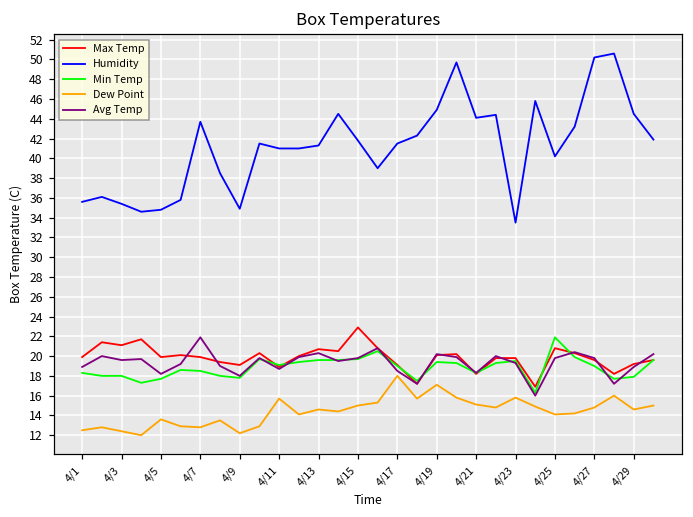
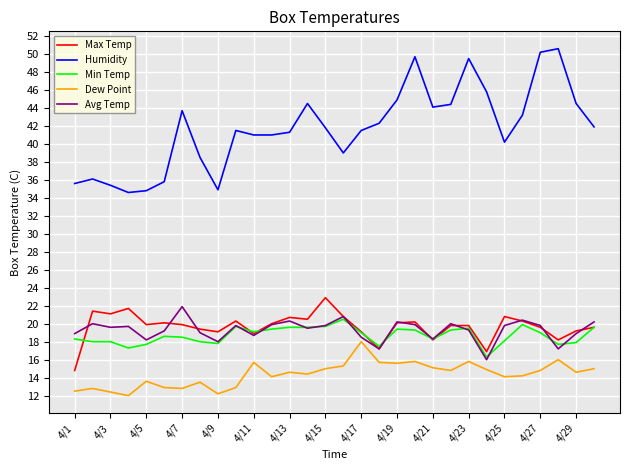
  {
    "Max Temp": {
-     "4/1": 20,
+     "4/1": 15,
      "4/3": 21,
      "4/5": 20,
      "4/7": 20,
      "4/9": 19,
      "4/13": 21,
      "4/15": 23,
      "4/23": 20,
      "4/25": 21,
      "4/29": 19
    },
    "Humidity": {
      "4/1": 36,
      "4/3": 35,
      "4/5": 35,
      "4/7": 44,
      "4/9": 35,
      "4/11": 41,
      "4/13": 41,
      "4/15": 42,
      "4/17": 42,
      "4/19": 45,
      "4/21": 44,
-     "4/23": 34,
+     "4/23": 50,
      "4/25": 40,
      "4/27": 50,
      "4/29": 45
    },
    "Min Temp": {
      "4/1": 18,
      "4/3": 18,
      "4/5": 18,
      "4/7": 19,
      "4/13": 20,
      "4/19": 19,
-     "4/25": 22,
+     "4/25": 18,
      "4/27": 19,
      "4/29": 18
    },
    "Dew Point": {
      "4/1": 13,
      "4/3": 12,
      "4/5": 14,
      "4/7": 13,
      "4/9": 12,
      "4/11": 16,
      "4/13": 15,
      "4/15": 15,
      "4/17": 18,
-     "4/19": 17,
+     "4/19": 16,
      "4/21": 15,
      "4/23": 16,
      "4/25": 14,
      "4/27": 15,
      "4/29": 15
    },
    "Avg Temp": {
      "4/1": 19,
      "4/3": 20,
      "4/5": 18,
      "4/7": 22,
      "4/13": 20,
      "4/17": 19,
      "4/25": 20,
      "4/29": 19
    }
  }
